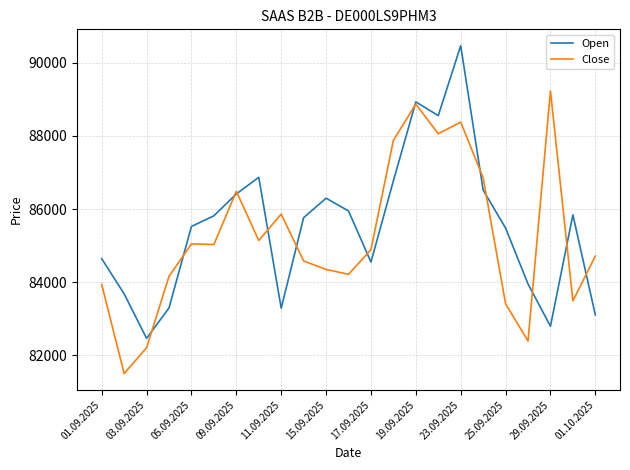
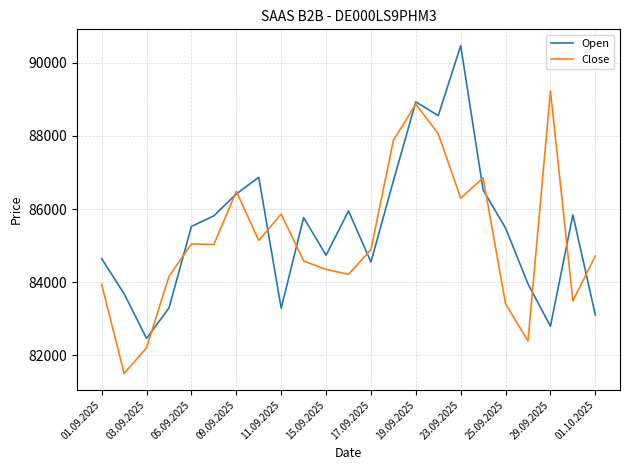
  {
    "Open": {
      "01.09.2025": 84600,
      "03.09.2025": 82500,
      "05.09.2025": 85500,
      "09.09.2025": 86400,
      "11.09.2025": 83300,
-     "15.09.2025": 86300,
+     "15.09.2025": 84700,
      "17.09.2025": 84600,
      "23.09.2025": 90500,
      "25.09.2025": 85500,
      "29.09.2025": 82800,
      "01.10.2025": 83100
    },
    "Close": {
      "01.09.2025": 83900,
      "03.09.2025": 82200,
      "05.09.2025": 85000,
      "09.09.2025": 86500,
      "11.09.2025": 85900,
      "15.09.2025": 84400,
      "17.09.2025": 84900,
-     "23.09.2025": 88400,
+     "23.09.2025": 86300,
      "25.09.2025": 83400,
      "29.09.2025": 89200,
      "01.10.2025": 84700
    }
  }
